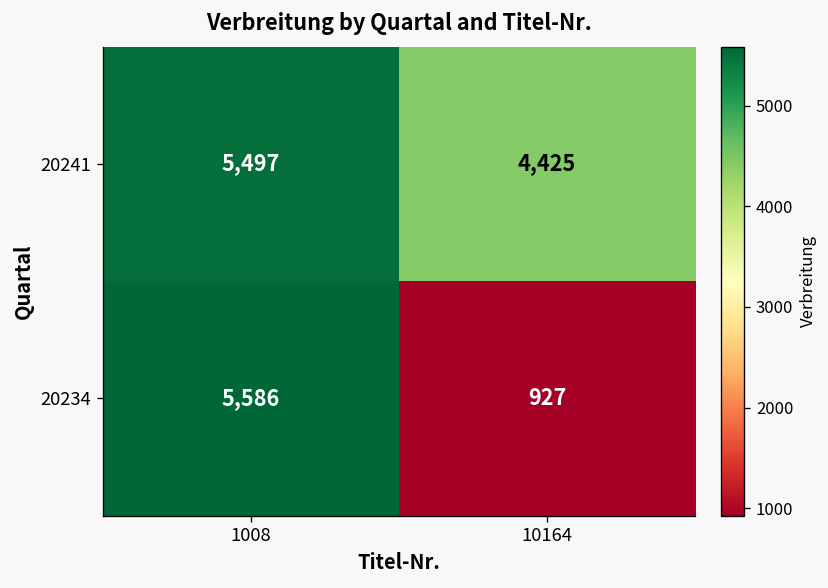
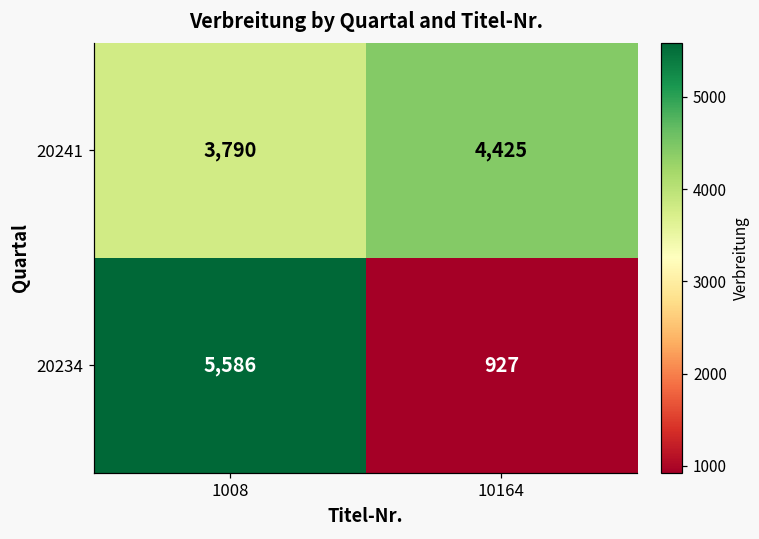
  {
    "20241": {
-     "1008": "5,497",
+     "1008": "3,790",
      "10164": "4,425"
    },
    "20234": {
      "1008": "5,586",
      "10164": "927"
    }
  }
